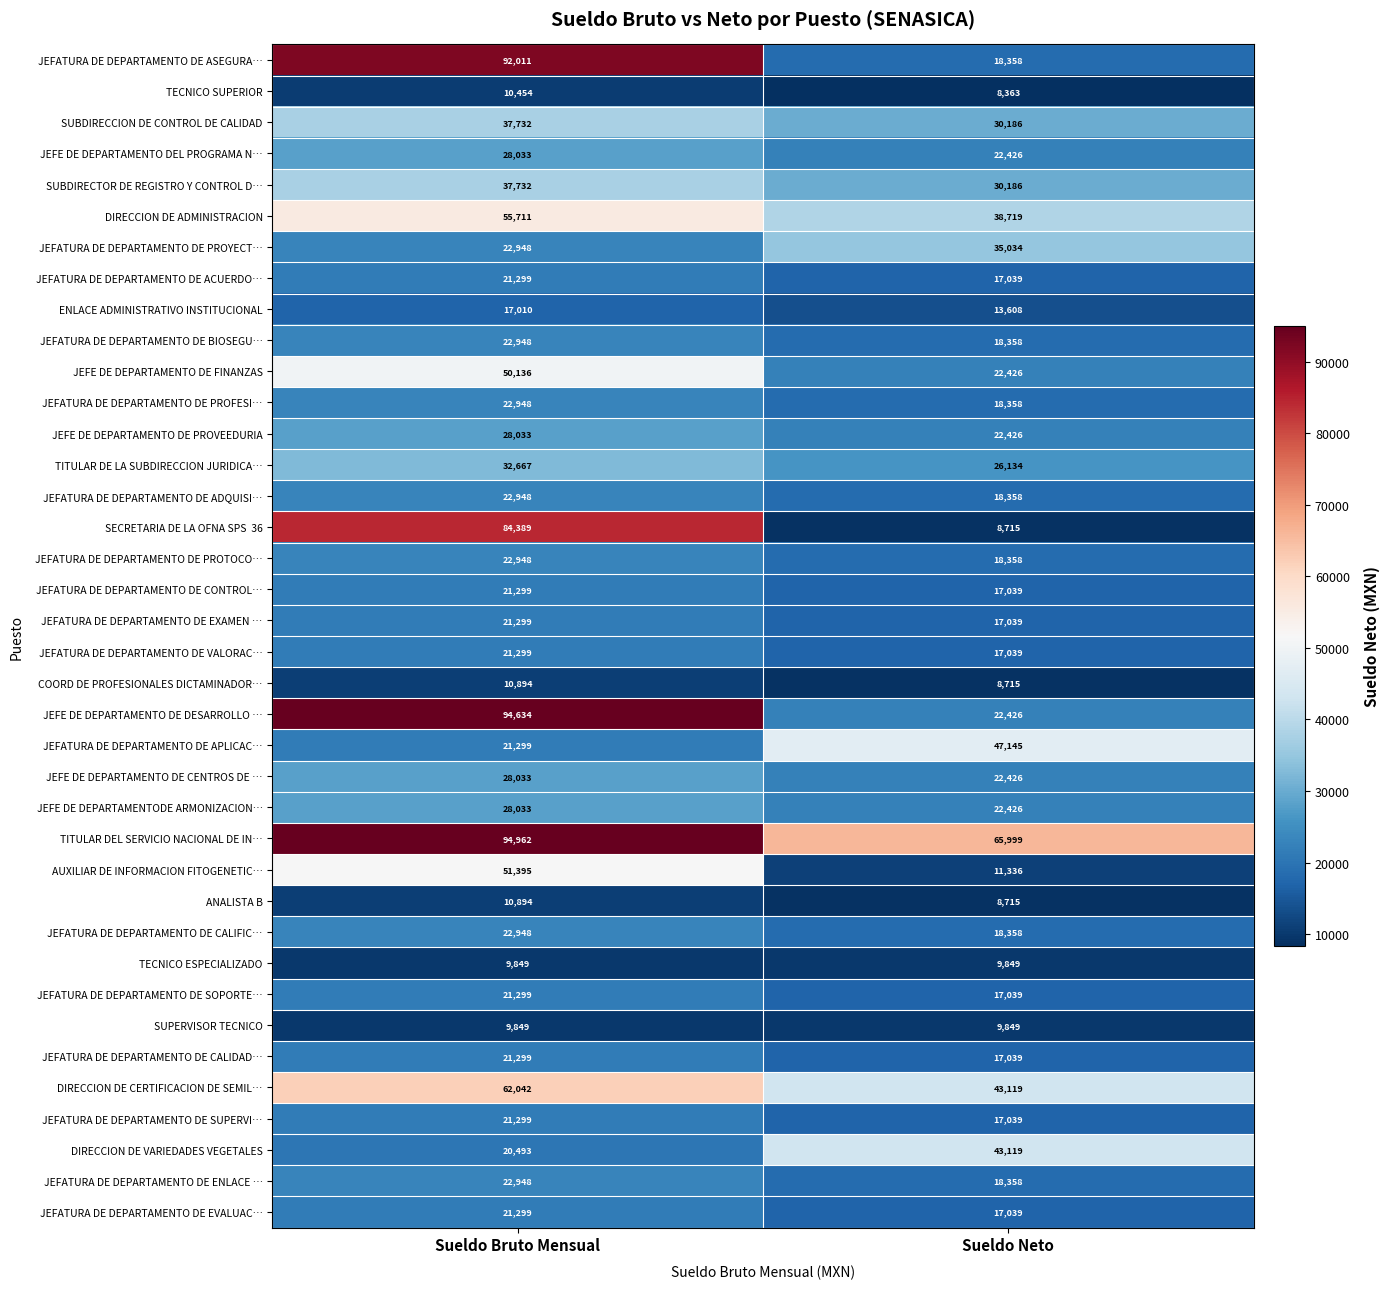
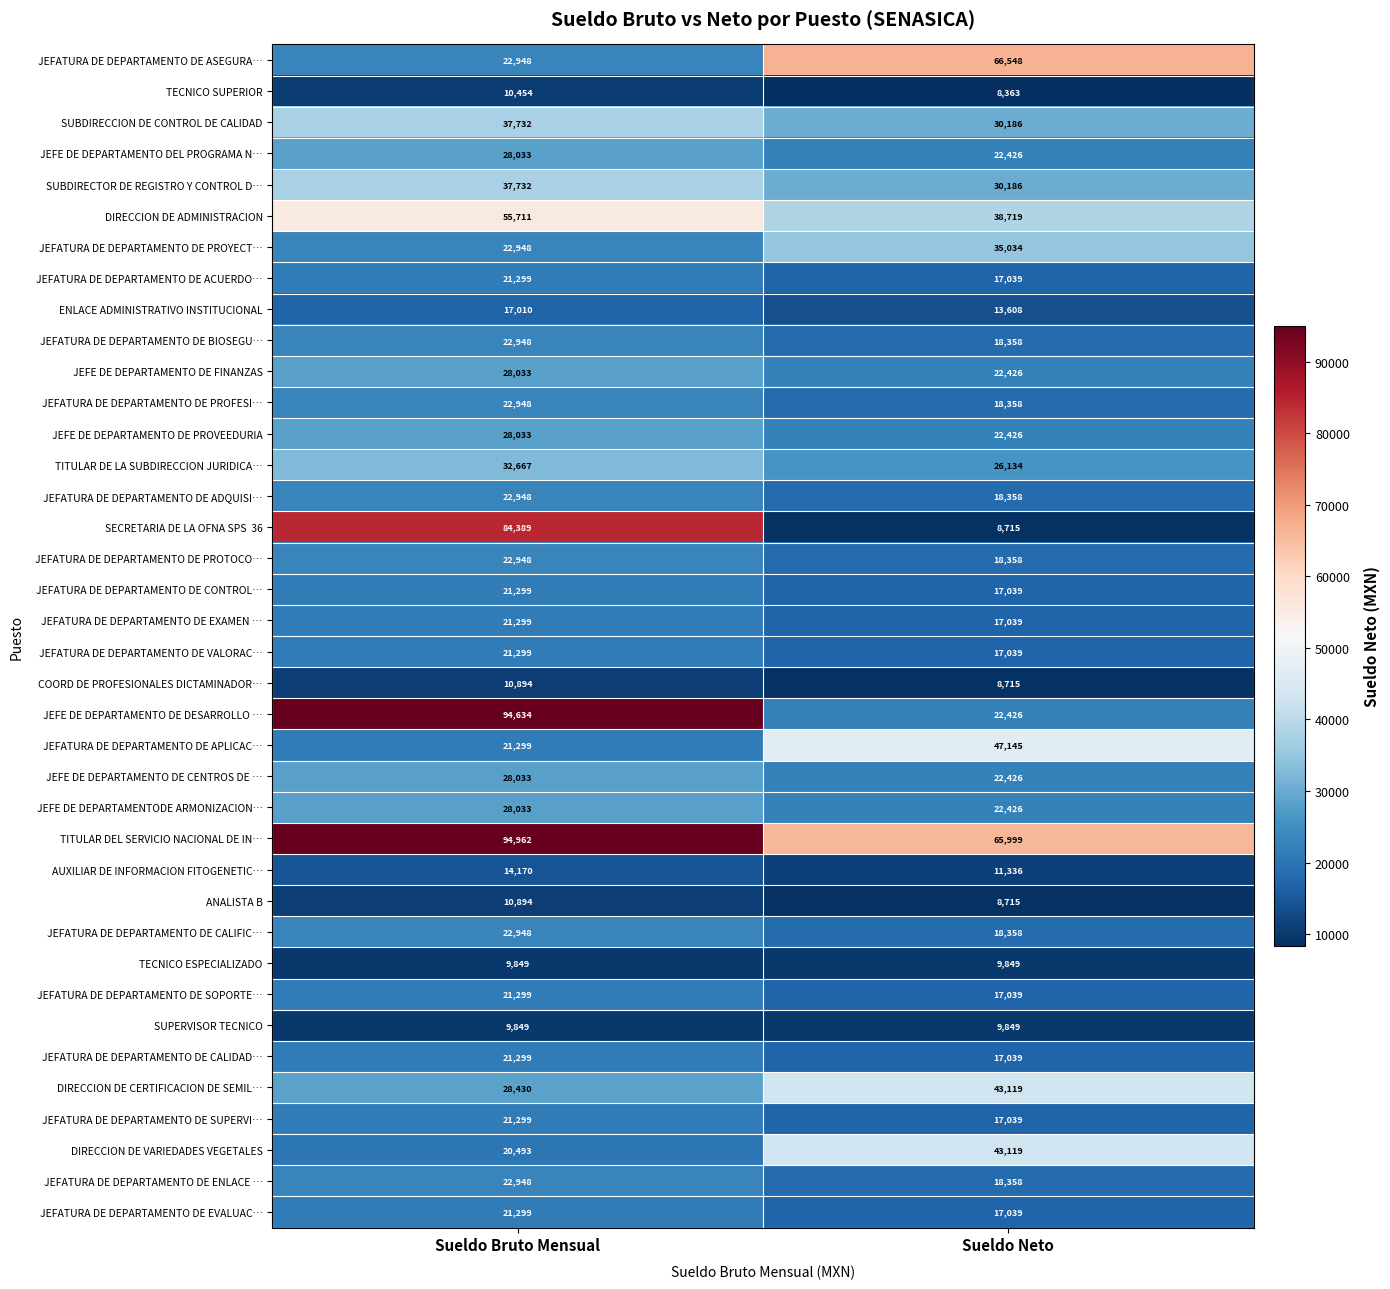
  {
    "JEFATURA DE DEPARTAMENTO DE ASEGURA…": {
-     "Sueldo Bruto Mensual": "92,011",
-     "Sueldo Neto": "18,358"
+     "Sueldo Bruto Mensual": "22,948",
+     "Sueldo Neto": "66,548"
    },
    "TECNICO SUPERIOR": {
      "Sueldo Bruto Mensual": "10,454",
      "Sueldo Neto": "8,363"
    },
    "SUBDIRECCION DE CONTROL DE CALIDAD": {
      "Sueldo Bruto Mensual": "37,732",
      "Sueldo Neto": "30,186"
    },
    "JEFE DE DEPARTAMENTO DEL PROGRAMA N…": {
      "Sueldo Bruto Mensual": "28,033",
      "Sueldo Neto": "22,426"
    },
    "SUBDIRECTOR DE REGISTRO Y CONTROL D…": {
      "Sueldo Bruto Mensual": "37,732",
      "Sueldo Neto": "30,186"
    },
    "DIRECCION DE ADMINISTRACION": {
      "Sueldo Bruto Mensual": "55,711",
      "Sueldo Neto": "38,719"
    },
    "JEFATURA DE DEPARTAMENTO DE PROYECT…": {
      "Sueldo Bruto Mensual": "22,948",
      "Sueldo Neto": "35,034"
    },
    "JEFATURA DE DEPARTAMENTO DE ACUERDO…": {
      "Sueldo Bruto Mensual": "21,299",
      "Sueldo Neto": "17,039"
    },
    "ENLACE ADMINISTRATIVO INSTITUCIONAL": {
      "Sueldo Bruto Mensual": "17,010",
      "Sueldo Neto": "13,608"
    },
    "JEFATURA DE DEPARTAMENTO DE BIOSEGU…": {
      "Sueldo Bruto Mensual": "22,948",
      "Sueldo Neto": "18,358"
    },
    "JEFE DE DEPARTAMENTO DE FINANZAS": {
-     "Sueldo Bruto Mensual": "50,136",
+     "Sueldo Bruto Mensual": "28,033",
      "Sueldo Neto": "22,426"
    },
    "JEFATURA DE DEPARTAMENTO DE PROFESI…": {
      "Sueldo Bruto Mensual": "22,948",
      "Sueldo Neto": "18,358"
    },
    "JEFE DE DEPARTAMENTO DE PROVEEDURIA": {
      "Sueldo Bruto Mensual": "28,033",
      "Sueldo Neto": "22,426"
    },
    "TITULAR DE LA SUBDIRECCION JURIDICA…": {
      "Sueldo Bruto Mensual": "32,667",
      "Sueldo Neto": "26,134"
    },
    "JEFATURA DE DEPARTAMENTO DE ADQUISI…": {
      "Sueldo Bruto Mensual": "22,948",
      "Sueldo Neto": "18,358"
    },
    "SECRETARIA DE LA OFNA SPS 36": {
      "Sueldo Bruto Mensual": "84,389",
      "Sueldo Neto": "8,715"
    },
    "JEFATURA DE DEPARTAMENTO DE PROTOCO…": {
      "Sueldo Bruto Mensual": "22,948",
      "Sueldo Neto": "18,358"
    },
    "JEFATURA DE DEPARTAMENTO DE CONTROL…": {
      "Sueldo Bruto Mensual": "21,299",
      "Sueldo Neto": "17,039"
    },
    "JEFATURA DE DEPARTAMENTO DE EXAMEN …": {
      "Sueldo Bruto Mensual": "21,299",
      "Sueldo Neto": "17,039"
    },
    "JEFATURA DE DEPARTAMENTO DE VALORAC…": {
      "Sueldo Bruto Mensual": "21,299",
      "Sueldo Neto": "17,039"
    },
    "COORD DE PROFESIONALES DICTAMINADOR…": {
      "Sueldo Bruto Mensual": "10,894",
      "Sueldo Neto": "8,715"
    },
    "JEFE DE DEPARTAMENTO DE DESARROLLO …": {
      "Sueldo Bruto Mensual": "94,634",
      "Sueldo Neto": "22,426"
    },
    "JEFATURA DE DEPARTAMENTO DE APLICAC…": {
      "Sueldo Bruto Mensual": "21,299",
      "Sueldo Neto": "47,145"
    },
    "JEFE DE DEPARTAMENTO DE CENTROS DE …": {
      "Sueldo Bruto Mensual": "28,033",
      "Sueldo Neto": "22,426"
    },
    "JEFE DE DEPARTAMENTODE ARMONIZACION…": {
      "Sueldo Bruto Mensual": "28,033",
      "Sueldo Neto": "22,426"
    },
    "TITULAR DEL SERVICIO NACIONAL DE IN…": {
      "Sueldo Bruto Mensual": "94,962",
      "Sueldo Neto": "65,999"
    },
    "AUXILIAR DE INFORMACION FITOGENETIC…": {
-     "Sueldo Bruto Mensual": "51,395",
+     "Sueldo Bruto Mensual": "14,170",
      "Sueldo Neto": "11,336"
    },
    "ANALISTA B": {
      "Sueldo Bruto Mensual": "10,894",
      "Sueldo Neto": "8,715"
    },
    "JEFATURA DE DEPARTAMENTO DE CALIFIC…": {
      "Sueldo Bruto Mensual": "22,948",
      "Sueldo Neto": "18,358"
    },
    "TECNICO ESPECIALIZADO": {
      "Sueldo Bruto Mensual": "9,849",
      "Sueldo Neto": "9,849"
    },
    "JEFATURA DE DEPARTAMENTO DE SOPORTE…": {
      "Sueldo Bruto Mensual": "21,299",
      "Sueldo Neto": "17,039"
    },
    "SUPERVISOR TECNICO": {
      "Sueldo Bruto Mensual": "9,849",
      "Sueldo Neto": "9,849"
    },
    "JEFATURA DE DEPARTAMENTO DE CALIDAD…": {
      "Sueldo Bruto Mensual": "21,299",
      "Sueldo Neto": "17,039"
    },
    "DIRECCION DE CERTIFICACION DE SEMIL…": {
-     "Sueldo Bruto Mensual": "62,042",
+     "Sueldo Bruto Mensual": "28,430",
      "Sueldo Neto": "43,119"
    },
    "JEFATURA DE DEPARTAMENTO DE SUPERVI…": {
      "Sueldo Bruto Mensual": "21,299",
      "Sueldo Neto": "17,039"
    },
    "DIRECCION DE VARIEDADES VEGETALES": {
      "Sueldo Bruto Mensual": "20,493",
      "Sueldo Neto": "43,119"
    },
    "JEFATURA DE DEPARTAMENTO DE ENLACE …": {
      "Sueldo Bruto Mensual": "22,948",
      "Sueldo Neto": "18,358"
    },
    "JEFATURA DE DEPARTAMENTO DE EVALUAC…": {
      "Sueldo Bruto Mensual": "21,299",
      "Sueldo Neto": "17,039"
    }
  }
